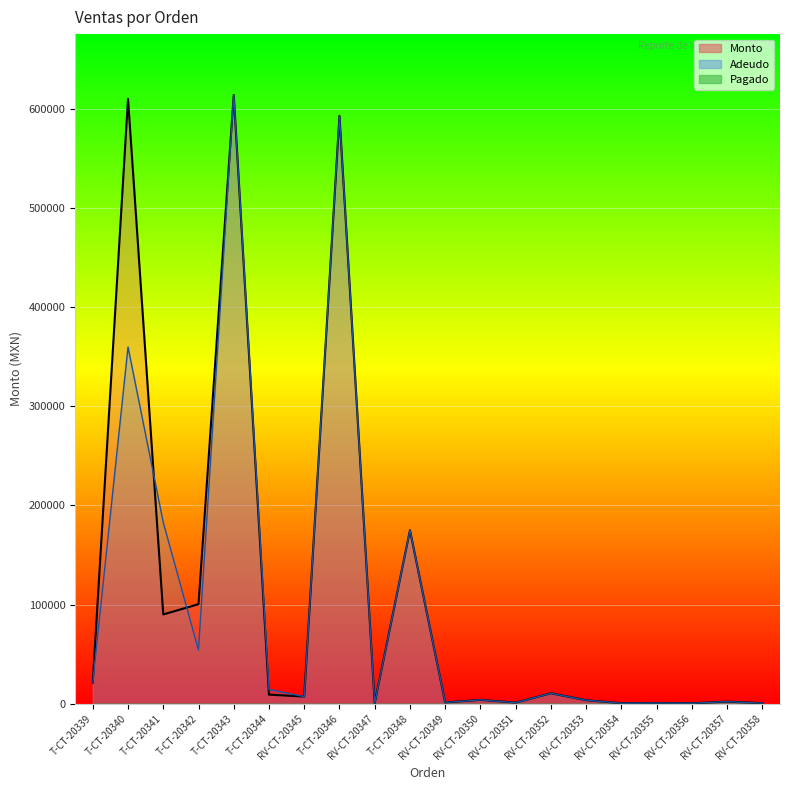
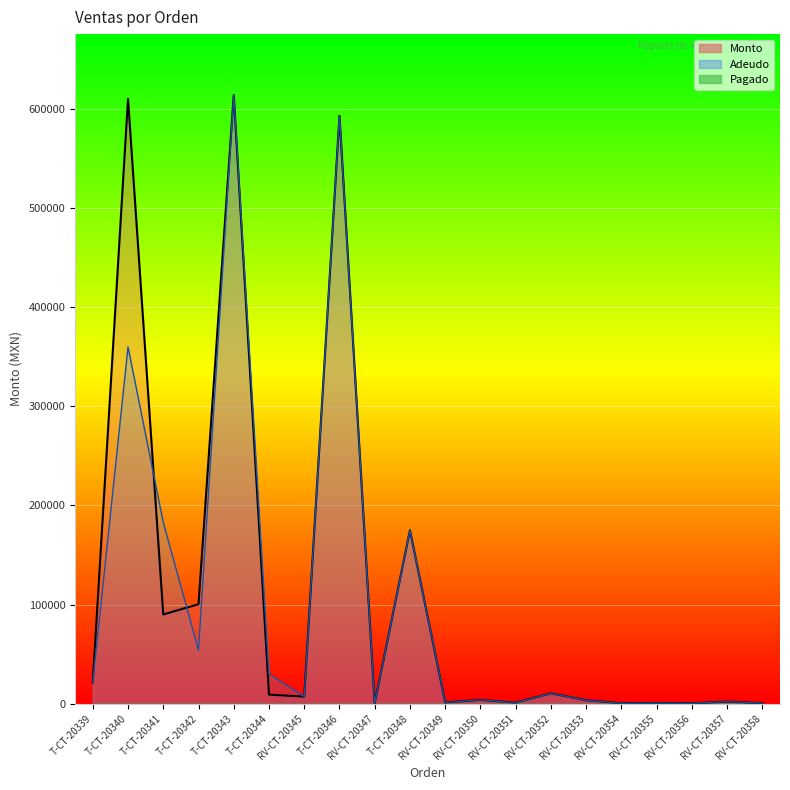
  {
    "Monto": {
      "T-CT-20340": 610000,
      "T-CT-20341": 90000,
      "T-CT-20342": 100000,
      "T-CT-20344": 10000
    },
    "Adeudo": {
      "T-CT-20340": 360000,
      "T-CT-20341": 180000,
      "T-CT-20342": 50000,
-     "T-CT-20344": 10000
+     "T-CT-20344": 30000
    },
    "Pagado": {
      "T-CT-20339": 0,
      "T-CT-20340": 0,
      "T-CT-20341": 0,
      "T-CT-20342": 0,
      "T-CT-20343": 0,
      "T-CT-20344": 0,
      "RV-CT-20345": 0,
      "T-CT-20346": 0,
      "T-CT-20348": 0,
      "RV-CT-20350": 0,
      "RV-CT-20352": 0,
      "RV-CT-20353": 0
    }
  }
